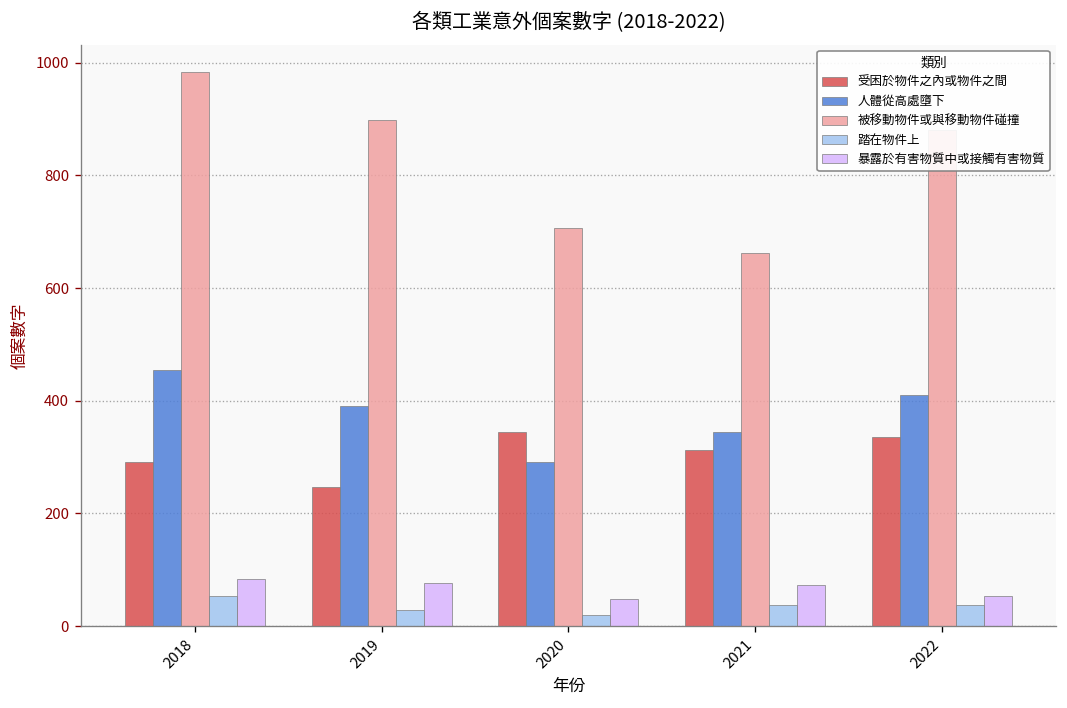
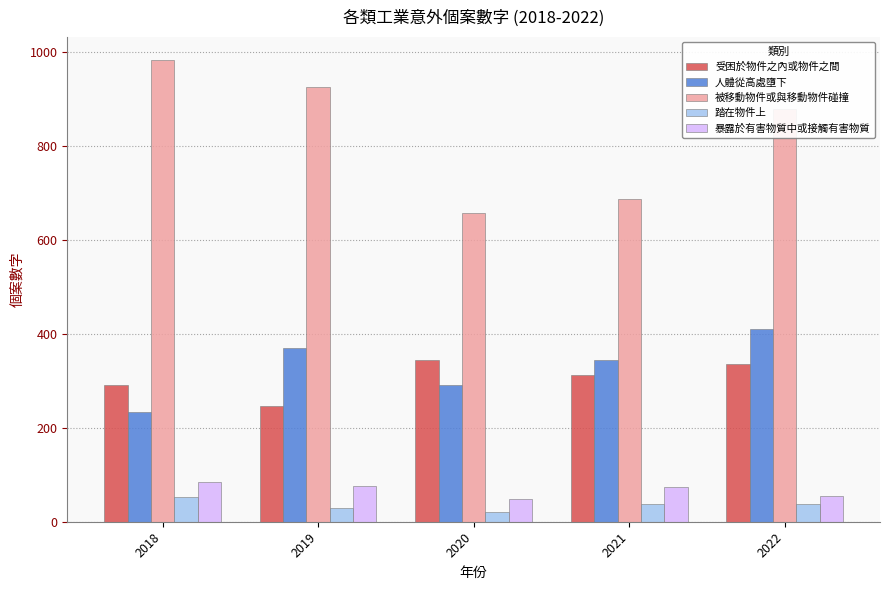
  {
    "受困於物件之內或物件之間": {
      "2018": 290,
      "2019": 250,
      "2020": 340,
      "2021": 310,
      "2022": 340
    },
    "人體從高處墮下": {
-     "2018": 450,
-     "2019": 390,
+     "2018": 230,
+     "2019": 370,
      "2020": 290,
      "2021": 350,
      "2022": 410
    },
    "被移動物件或與移動物件碰撞": {
      "2018": 980,
-     "2019": 900,
-     "2020": 710,
-     "2021": 660
+     "2019": 930,
+     "2020": 660,
+     "2021": 690
    }
  }
